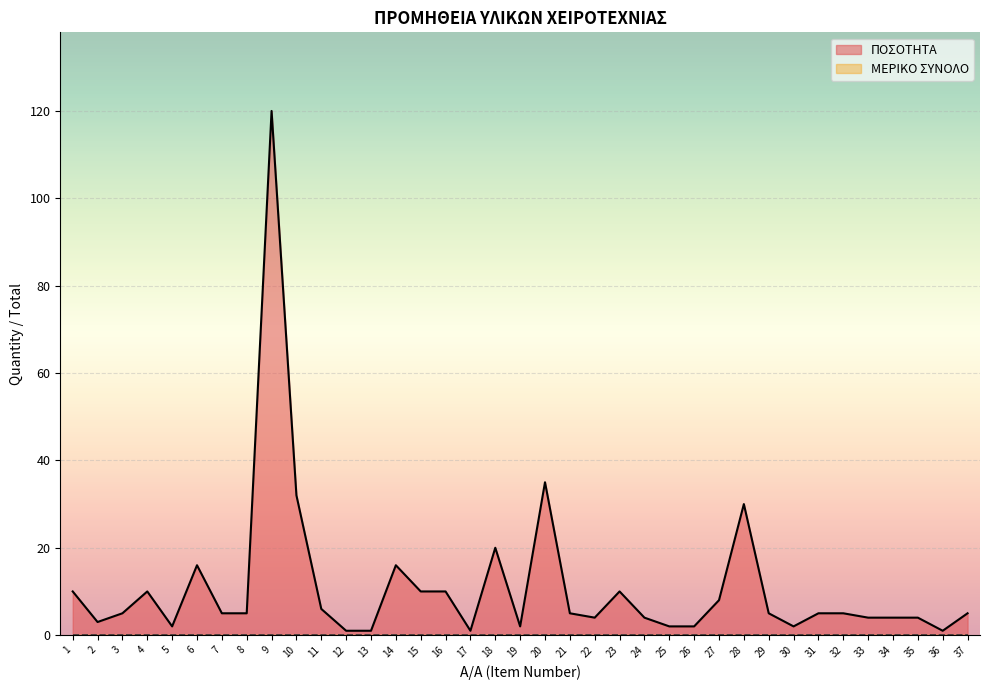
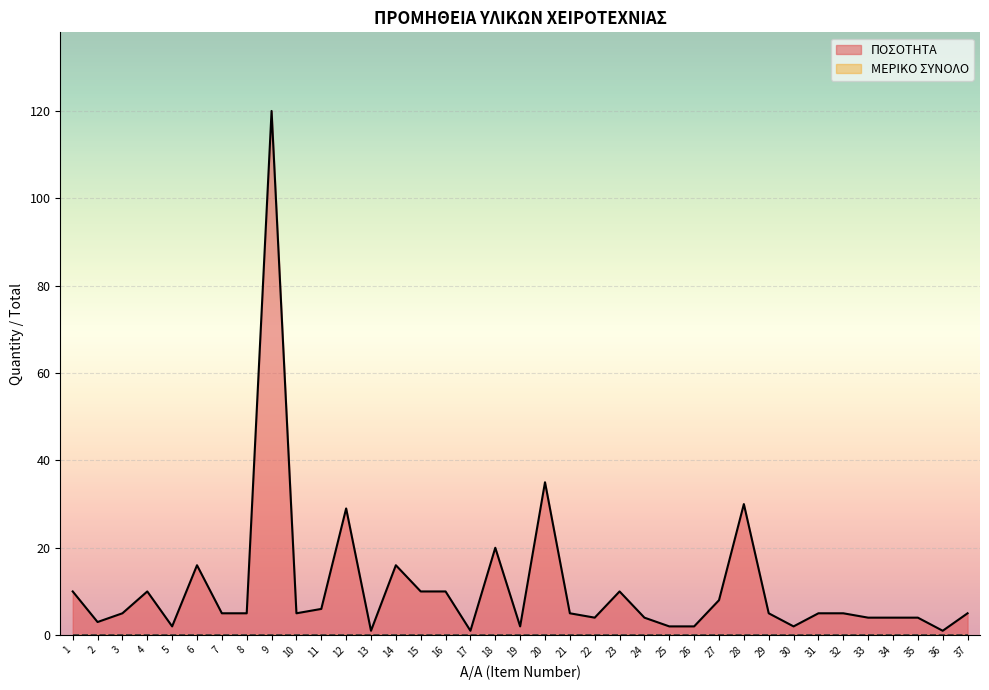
  {
    "ΠΟΣΟΤΗΤΑ": {
      "1": 10,
      "2": 3,
      "3": 5,
      "4": 10,
      "5": 2,
      "6": 16,
      "7": 5,
      "8": 5,
      "9": 120,
-     "10": 32,
+     "10": 5,
      "11": 6,
-     "12": 1,
+     "12": 29,
      "13": 1,
      "14": 16,
      "15": 10,
      "16": 10,
      "17": 1,
      "18": 20,
      "19": 2,
      "20": 35,
      "21": 5,
      "22": 4,
      "23": 10,
      "24": 4,
      "25": 2,
      "26": 2,
      "27": 8,
      "28": 30,
      "29": 5,
      "30": 2,
      "31": 5,
      "32": 5,
      "33": 4,
      "34": 4,
      "35": 4,
      "36": 1,
      "37": 5
    },
    "ΜΕΡΙΚΟ ΣΥΝΟΛΟ": {
      "1": 0,
      "2": 0,
      "3": 0,
      "4": 0,
      "5": 0,
      "6": 0,
      "7": 0,
      "8": 0,
      "9": 0,
      "10": 0,
      "11": 0,
      "12": 0,
      "13": 0,
      "14": 0,
      "15": 0,
      "16": 0,
      "17": 0,
      "18": 0,
      "19": 0,
      "20": 0,
      "21": 0,
      "22": 0,
      "23": 0,
      "24": 0,
      "25": 0,
      "26": 0,
      "27": 0,
      "28": 0,
      "29": 0,
      "30": 0,
      "31": 0,
      "32": 0,
      "33": 0,
      "34": 0,
      "35": 0,
      "36": 0,
      "37": 0
    }
  }
